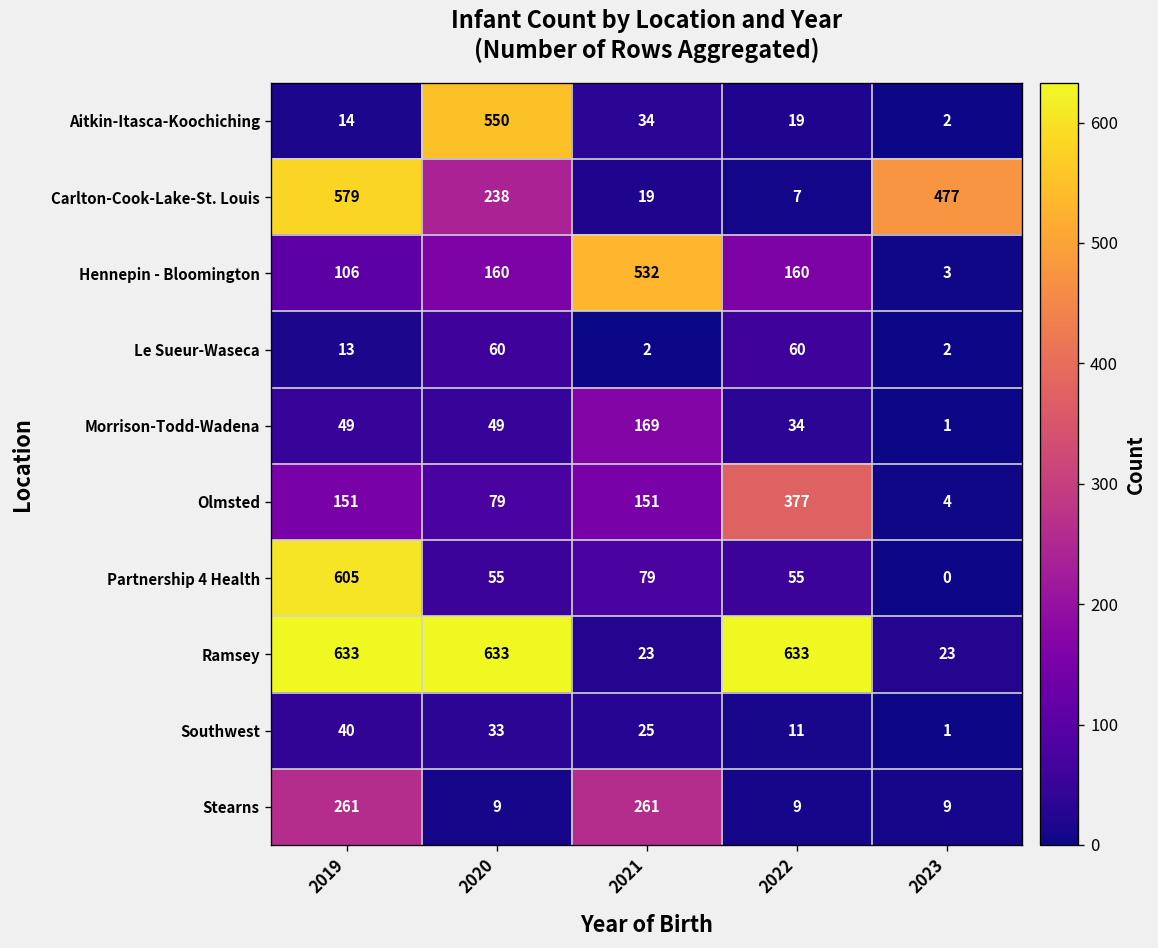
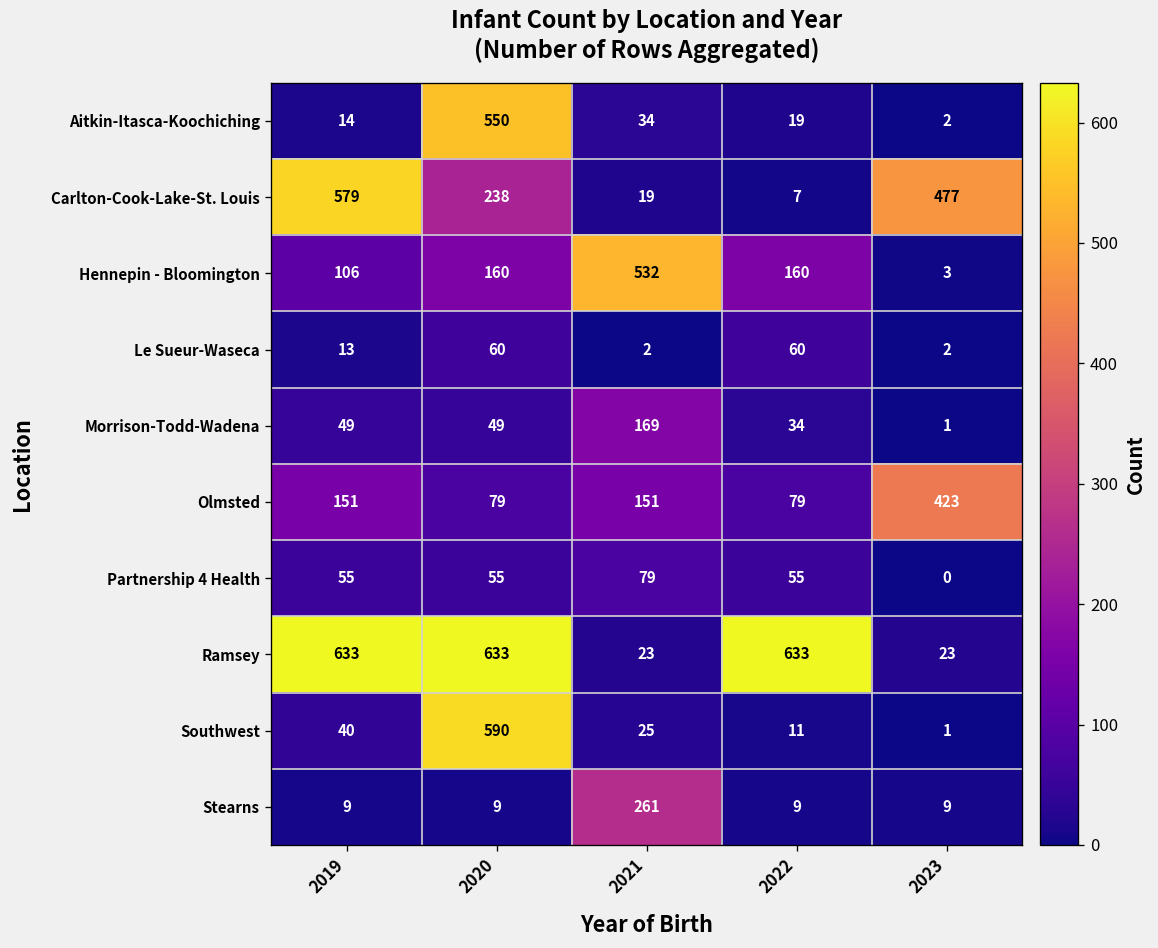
  {
    "Aitkin-Itasca-Koochiching": {
      "2019": 14,
      "2020": 550,
      "2021": 34,
      "2022": 19,
      "2023": 2
    },
    "Carlton-Cook-Lake-St. Louis": {
      "2019": 579,
      "2020": 238,
      "2021": 19,
      "2022": 7,
      "2023": 477
    },
    "Hennepin - Bloomington": {
      "2019": 106,
      "2020": 160,
      "2021": 532,
      "2022": 160,
      "2023": 3
    },
    "Le Sueur-Waseca": {
      "2019": 13,
      "2020": 60,
      "2021": 2,
      "2022": 60,
      "2023": 2
    },
    "Morrison-Todd-Wadena": {
      "2019": 49,
      "2020": 49,
      "2021": 169,
      "2022": 34,
      "2023": 1
    },
    "Olmsted": {
      "2019": 151,
      "2020": 79,
      "2021": 151,
-     "2022": 377,
-     "2023": 4
+     "2022": 79,
+     "2023": 423
    },
    "Partnership 4 Health": {
-     "2019": 605,
+     "2019": 55,
      "2020": 55,
      "2021": 79,
      "2022": 55,
      "2023": 0
    },
    "Ramsey": {
      "2019": 633,
      "2020": 633,
      "2021": 23,
      "2022": 633,
      "2023": 23
    },
    "Southwest": {
      "2019": 40,
-     "2020": 33,
+     "2020": 590,
      "2021": 25,
      "2022": 11,
      "2023": 1
    },
    "Stearns": {
-     "2019": 261,
+     "2019": 9,
      "2020": 9,
      "2021": 261,
      "2022": 9,
      "2023": 9
    }
  }
